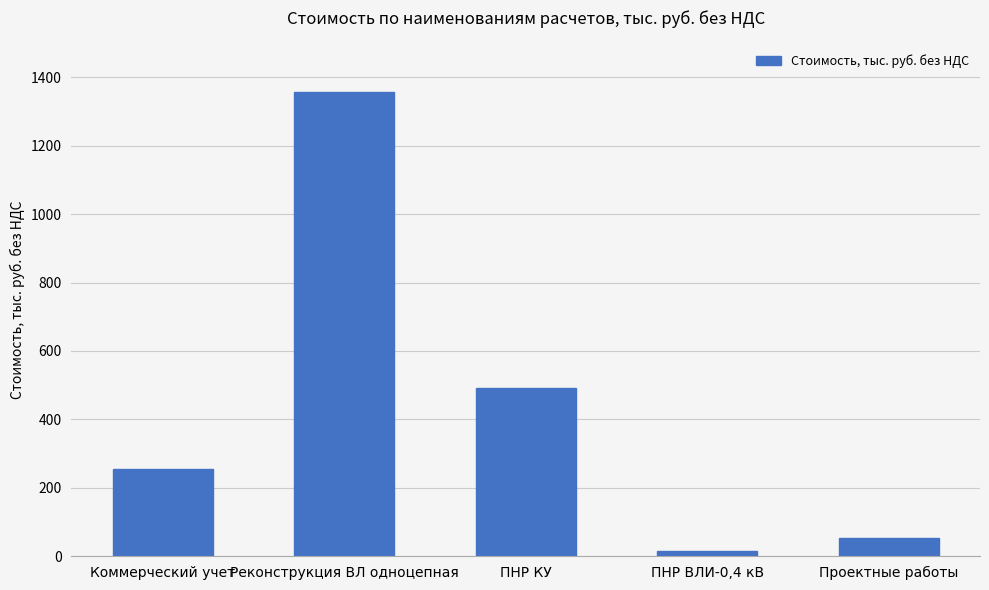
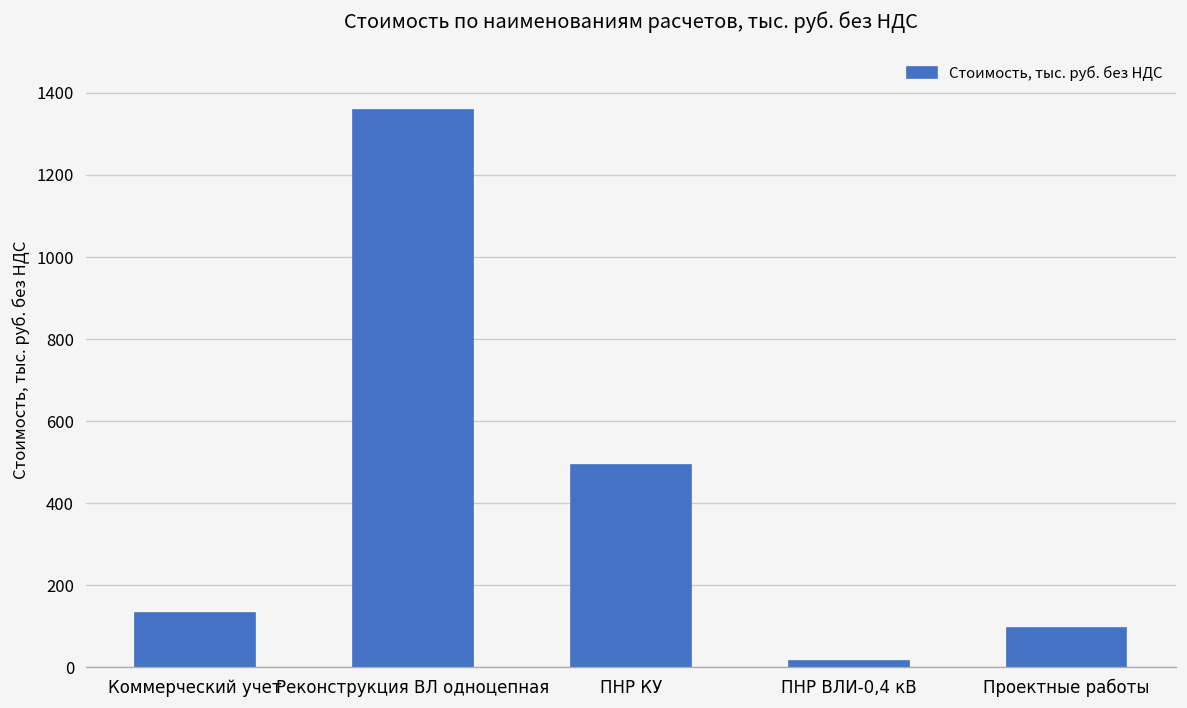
  {
-   "Коммерческий учет": 250,
+   "Коммерческий учет": 130,
    "Реконструкция ВЛ одноцепная": 1360,
    "ПНР КУ": 490,
    "ПНР ВЛИ-0,4 кВ": 20,
-   "Проектные работы": 50
+   "Проектные работы": 100
  }
